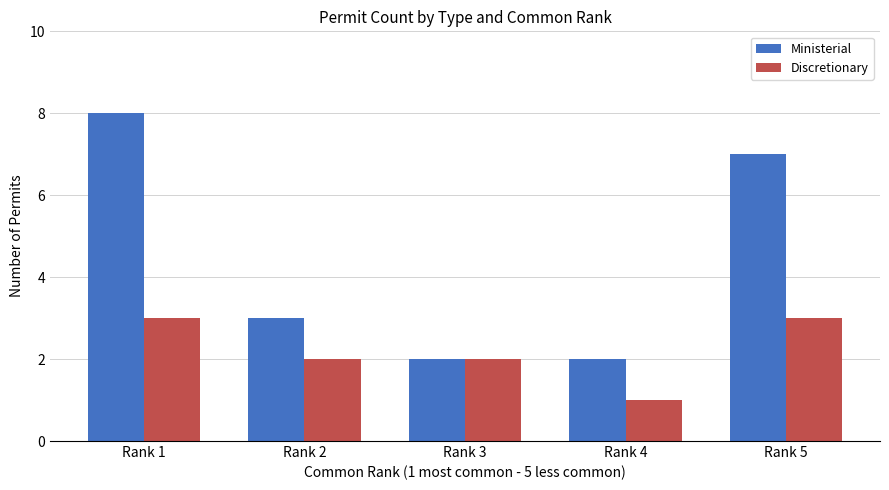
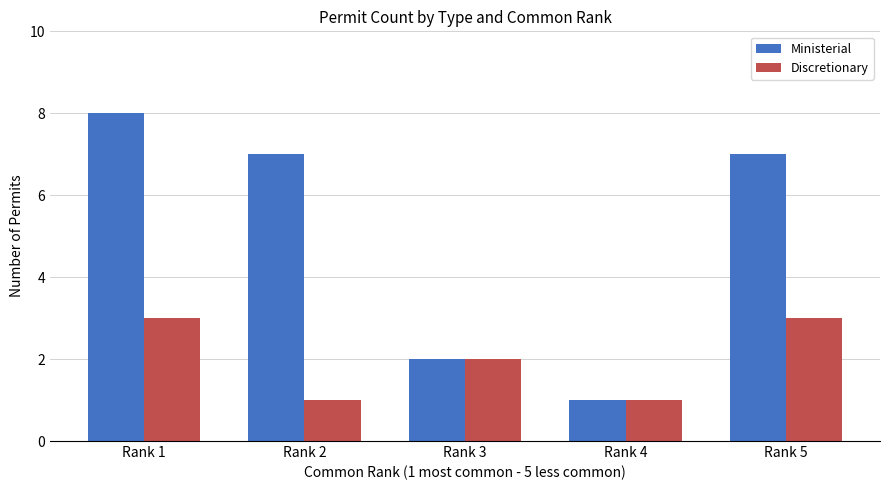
  {
    "Ministerial": {
      "Rank 1": 8,
-     "Rank 2": 3,
+     "Rank 2": 7,
      "Rank 3": 2,
-     "Rank 4": 2,
+     "Rank 4": 1,
      "Rank 5": 7
    },
    "Discretionary": {
      "Rank 1": 3,
-     "Rank 2": 2,
+     "Rank 2": 1,
      "Rank 3": 2,
      "Rank 4": 1,
      "Rank 5": 3
    }
  }
